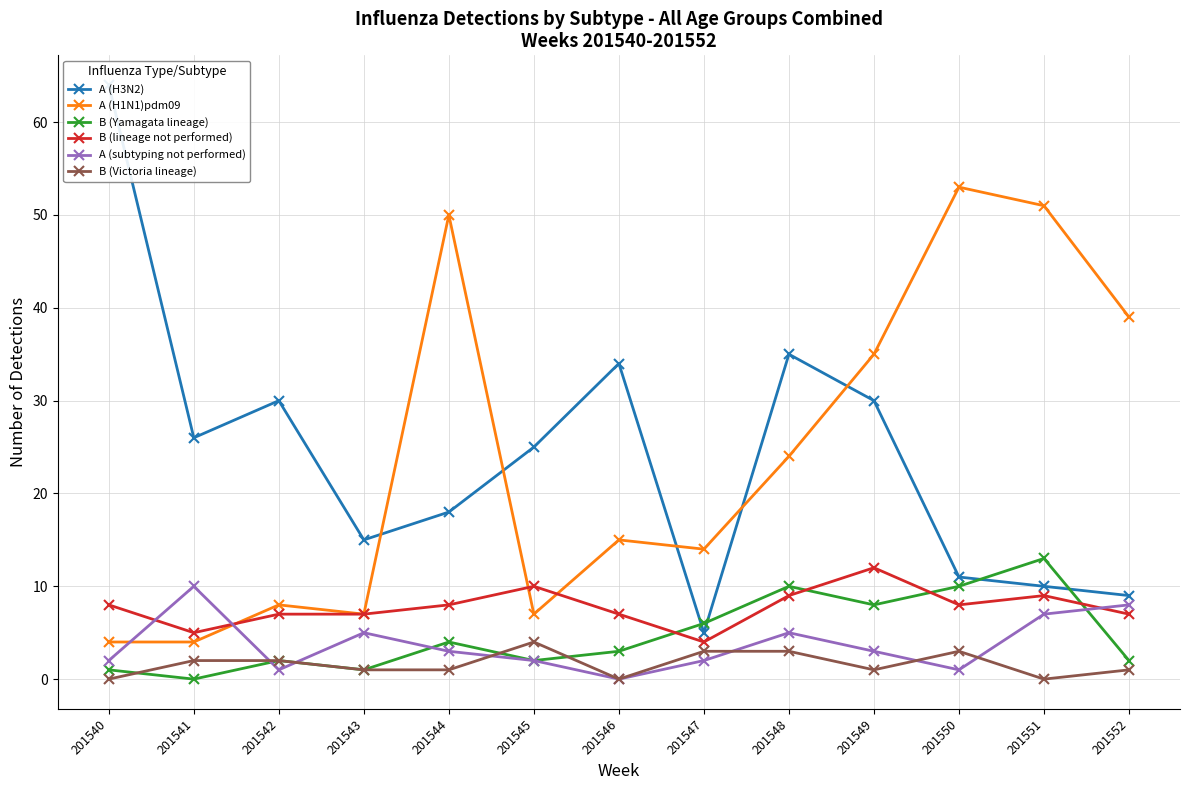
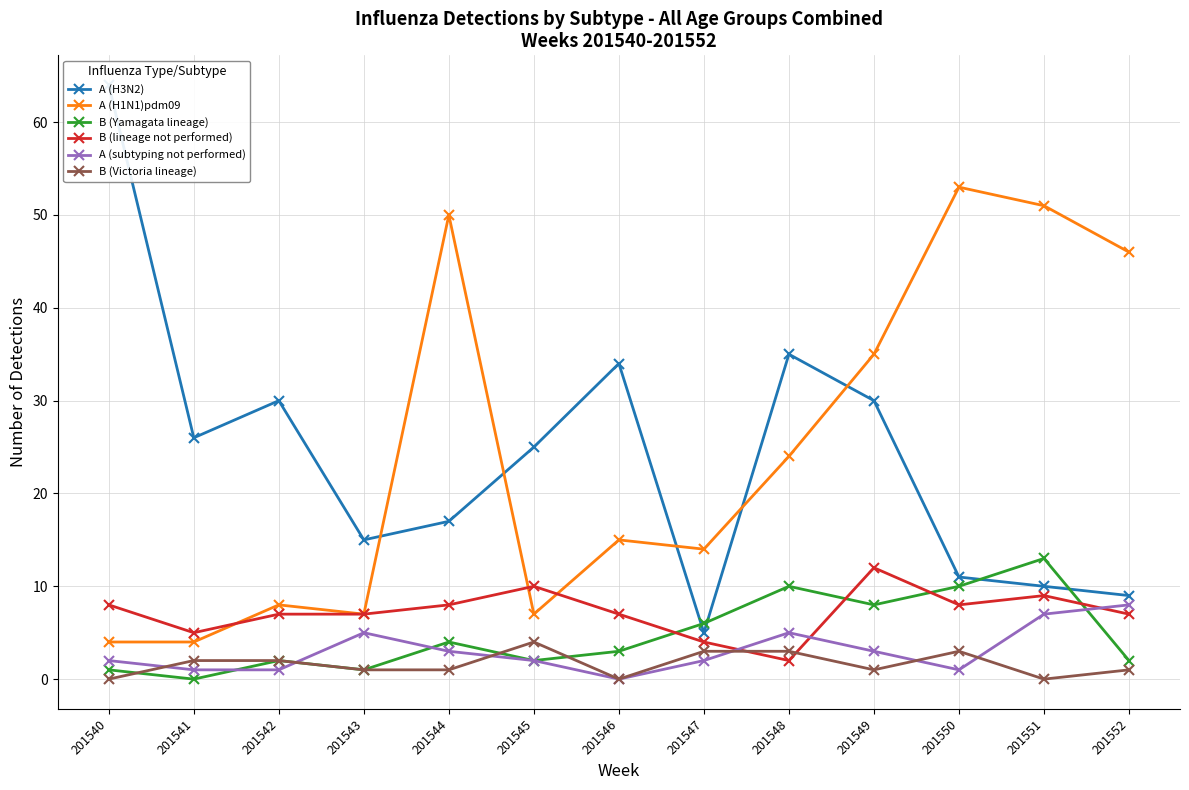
  {
    "A (H3N2)": {
      "201541": 26,
      "201542": 30,
      "201543": 15,
-     "201544": 18,
+     "201544": 17,
      "201545": 25,
      "201546": 34,
      "201547": 5,
      "201548": 35,
      "201549": 30,
      "201550": 11,
      "201551": 10,
      "201552": 9
    },
    "A (H1N1)pdm09": {
      "201540": 4,
      "201541": 4,
      "201542": 8,
      "201544": 50,
      "201545": 7,
      "201546": 15,
      "201547": 14,
      "201548": 24,
      "201549": 35,
      "201550": 53,
      "201551": 51,
-     "201552": 39
+     "201552": 46
    },
    "B (Yamagata lineage)": {
      "201540": 1,
      "201541": 0,
      "201544": 4,
      "201546": 3,
      "201547": 6,
      "201548": 10,
      "201549": 8,
      "201550": 10,
      "201551": 13,
      "201552": 2
    },
    "B (lineage not performed)": {
      "201540": 8,
      "201541": 5,
      "201542": 7,
      "201544": 8,
      "201545": 10,
      "201546": 7,
      "201547": 4,
-     "201548": 9,
+     "201548": 2,
      "201549": 12,
      "201550": 8,
      "201551": 9,
      "201552": 7
    },
    "A (subtyping not performed)": {
      "201540": 2,
-     "201541": 10,
+     "201541": 1,
      "201542": 1,
      "201543": 5,
      "201544": 3,
      "201547": 2,
      "201548": 5,
      "201549": 3,
      "201550": 1,
      "201551": 7,
      "201552": 8
    },
    "B (Victoria lineage)": {
      "201540": 0,
      "201541": 2,
      "201544": 1,
      "201545": 4,
      "201547": 3,
      "201548": 3,
      "201549": 1,
      "201550": 3,
      "201551": 0,
      "201552": 1
    }
  }
